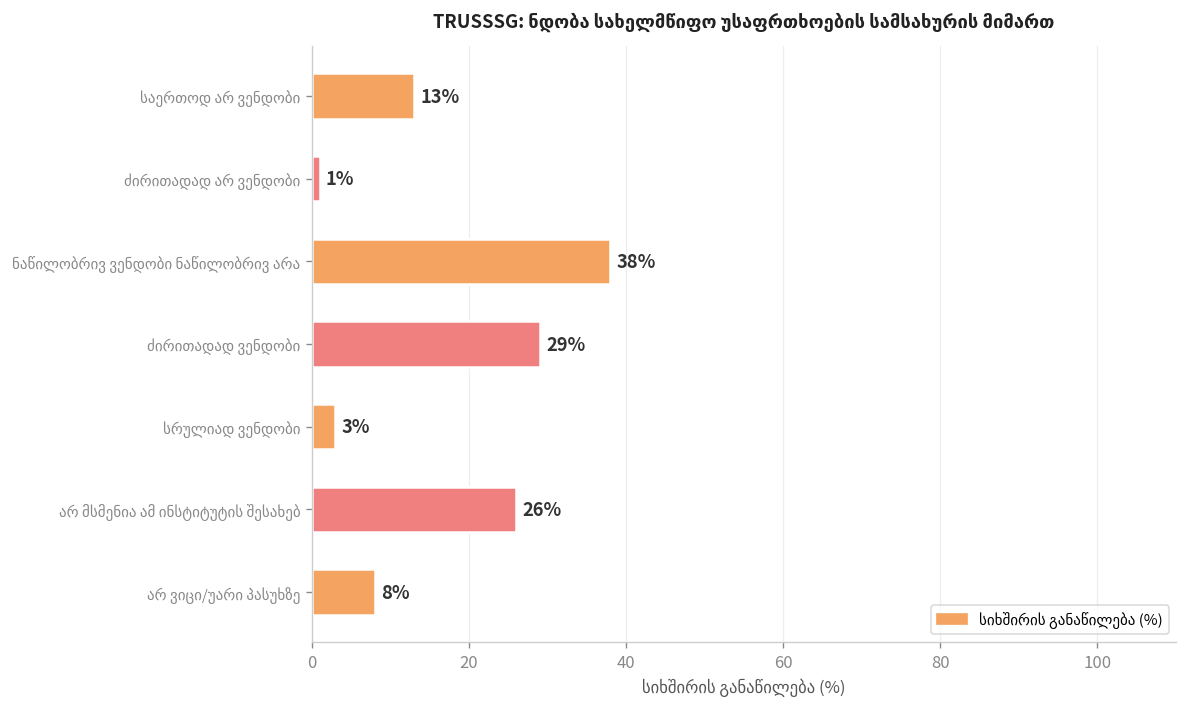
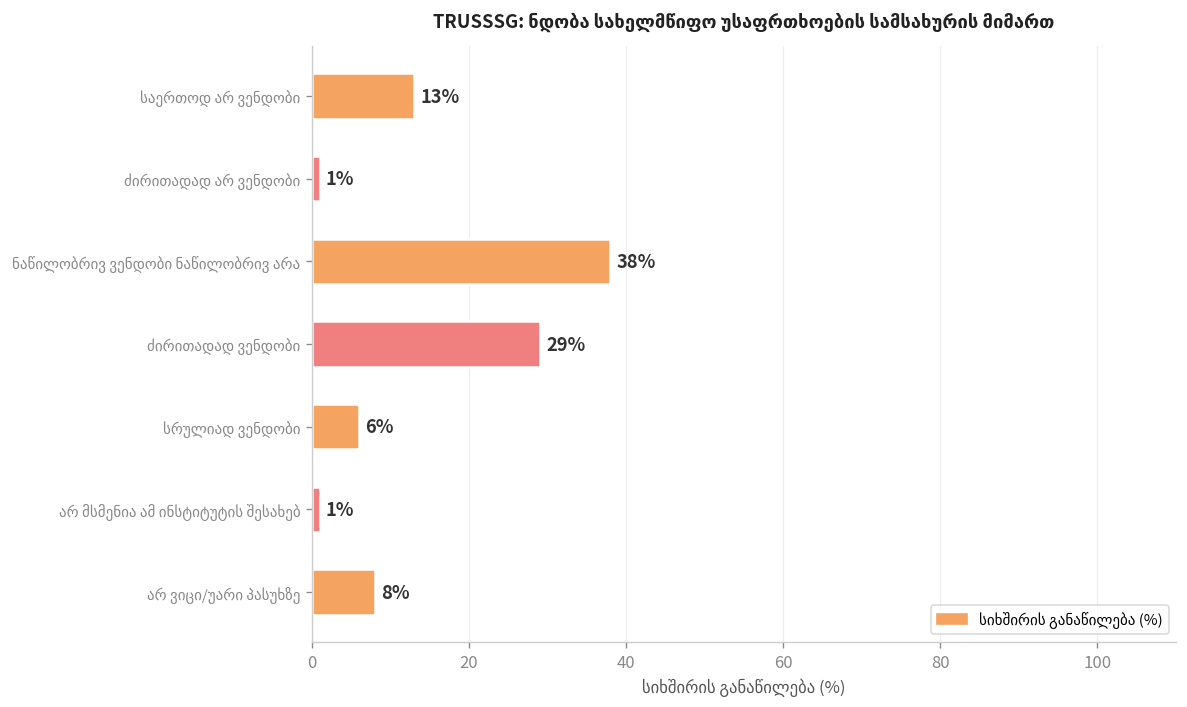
  {
    "საერთოდ არ ვენდობი": "13%",
    "ძირითადად არ ვენდობი": "1%",
    "ნაწილობრივ ვენდობი ნაწილობრივ არა": "38%",
    "ძირითადად ვენდობი": "29%",
-   "სრულიად ვენდობი": "3%",
-   "არ მსმენია ამ ინსტიტუტის შესახებ": "26%",
+   "სრულიად ვენდობი": "6%",
+   "არ მსმენია ამ ინსტიტუტის შესახებ": "1%",
    "არ ვიცი/უარი პასუხზე": "8%"
  }
